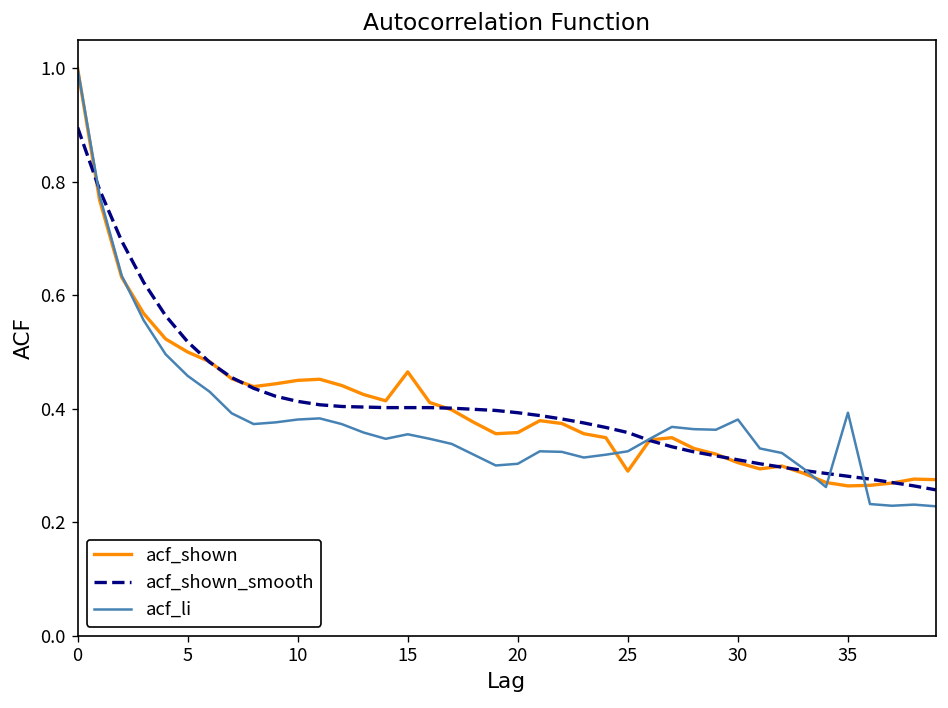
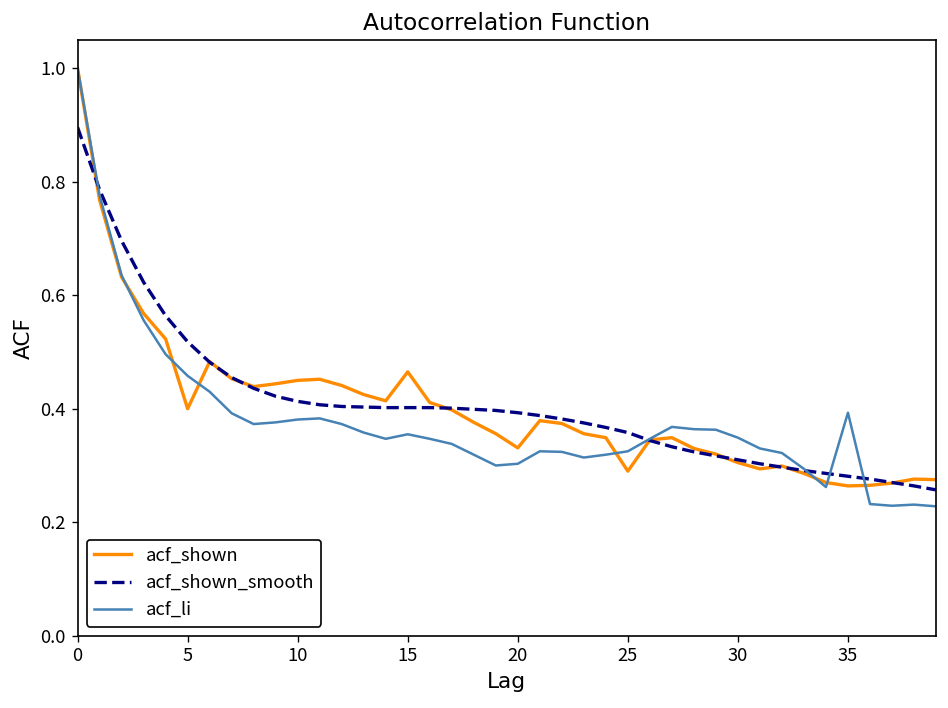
  {
    "acf_shown": {
-     "5": 0.5,
+     "5": 0.4,
      "10": 0.45,
      "15": 0.47,
-     "20": 0.36,
+     "20": 0.33,
      "25": 0.29,
      "35": 0.26
    },
    "acf_shown_smooth": {
      "0": 0.90,
      "5": 0.52,
      "10": 0.41,
      "15": 0.40,
      "20": 0.39,
      "25": 0.36,
      "35": 0.28
    },
    "acf_li": {
      "5": 0.46,
      "10": 0.38,
      "15": 0.36,
      "20": 0.30,
      "25": 0.33,
-     "30": 0.38,
+     "30": 0.35,
      "35": 0.39
    }
  }
